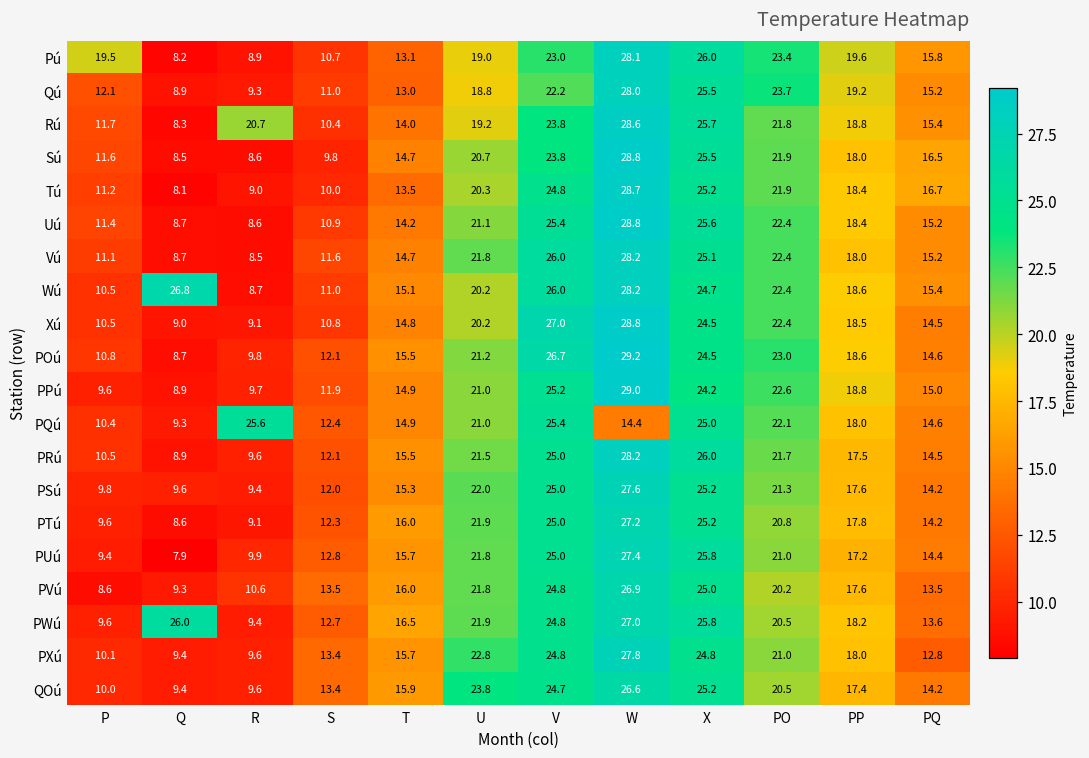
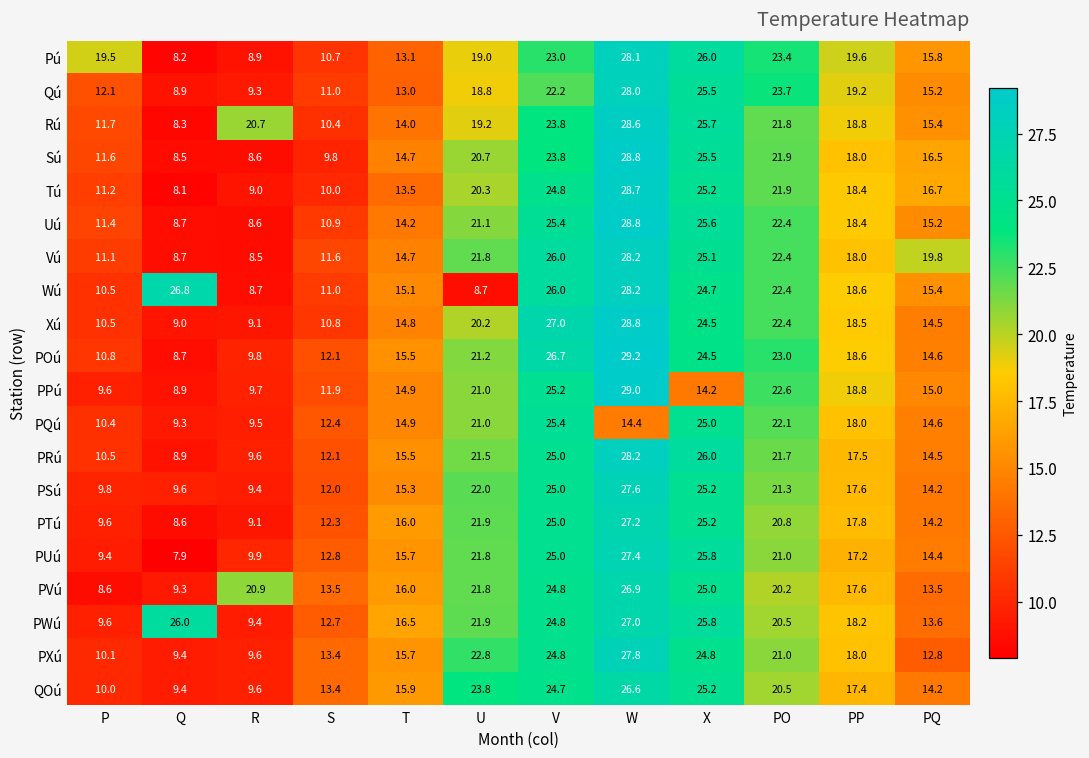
  {
    "Vú": {
      "P": 11.1,
      "Q": 8.7,
      "R": 8.5,
      "S": 11.6,
      "T": 14.7,
      "U": 21.8,
      "V": 26.0,
      "W": 28.2,
      "X": 25.1,
      "PO": 22.4,
      "PP": 18.0,
-     "PQ": 15.2
+     "PQ": 19.8
    },
    "Wú": {
      "P": 10.5,
      "Q": 26.8,
      "R": 8.7,
      "S": 11.0,
      "T": 15.1,
-     "U": 20.2,
+     "U": 8.7,
      "V": 26.0,
      "W": 28.2,
      "X": 24.7,
      "PO": 22.4,
      "PP": 18.6,
      "PQ": 15.4
    },
    "PPú": {
      "P": 9.6,
      "Q": 8.9,
      "R": 9.7,
      "S": 11.9,
      "T": 14.9,
      "U": 21.0,
      "V": 25.2,
      "W": 29.0,
-     "X": 24.2,
+     "X": 14.2,
      "PO": 22.6,
      "PP": 18.8,
      "PQ": 15.0
    },
    "PQú": {
      "P": 10.4,
      "Q": 9.3,
-     "R": 25.6,
+     "R": 9.5,
      "S": 12.4,
      "T": 14.9,
      "U": 21.0,
      "V": 25.4,
      "W": 14.4,
      "X": 25.0,
      "PO": 22.1,
      "PP": 18.0,
      "PQ": 14.6
    },
    "PVú": {
      "P": 8.6,
      "Q": 9.3,
-     "R": 10.6,
+     "R": 20.9,
      "S": 13.5,
      "T": 16.0,
      "U": 21.8,
      "V": 24.8,
      "W": 26.9,
      "X": 25.0,
      "PO": 20.2,
      "PP": 17.6,
      "PQ": 13.5
    }
  }
